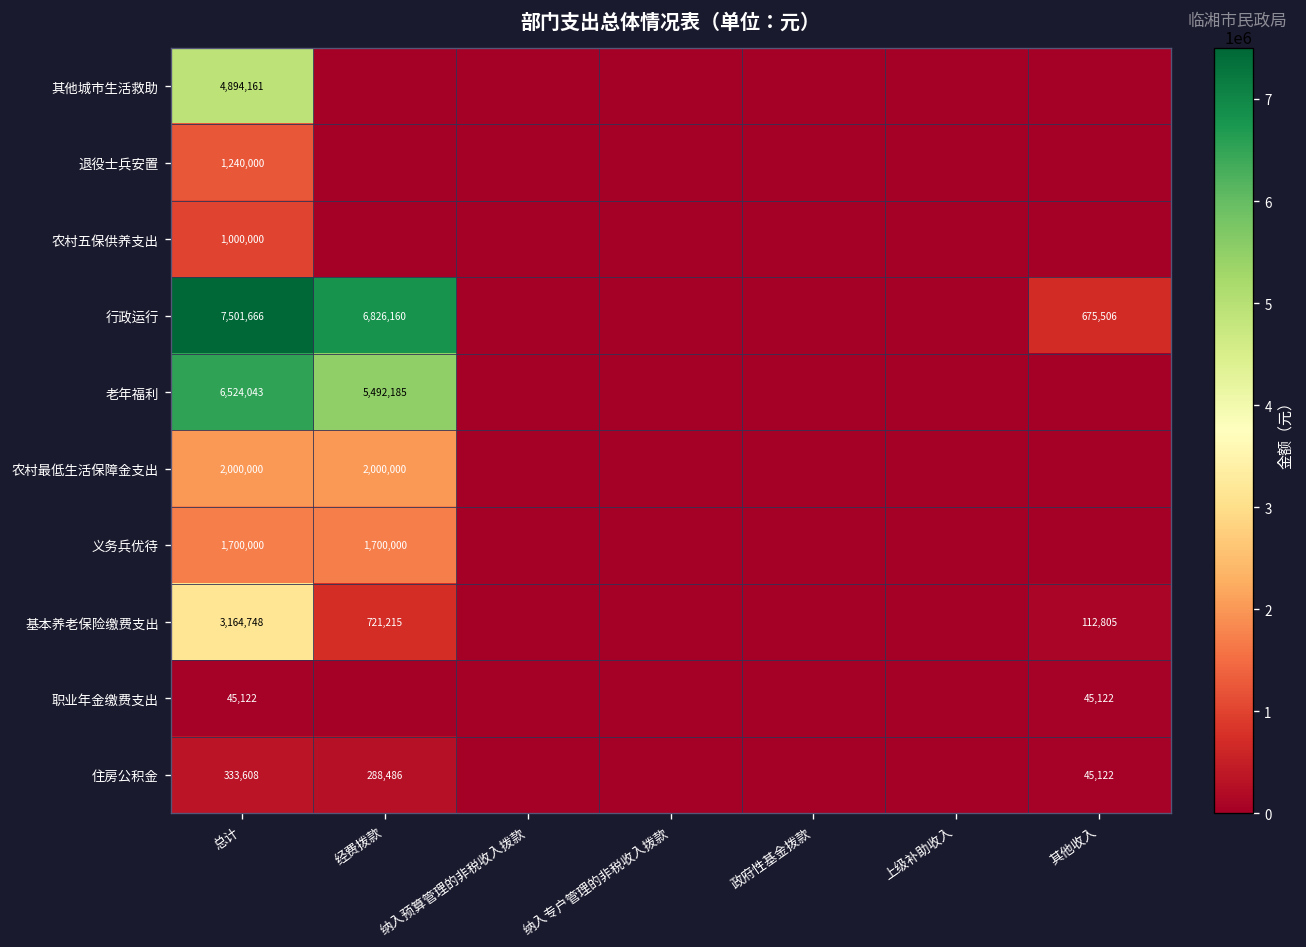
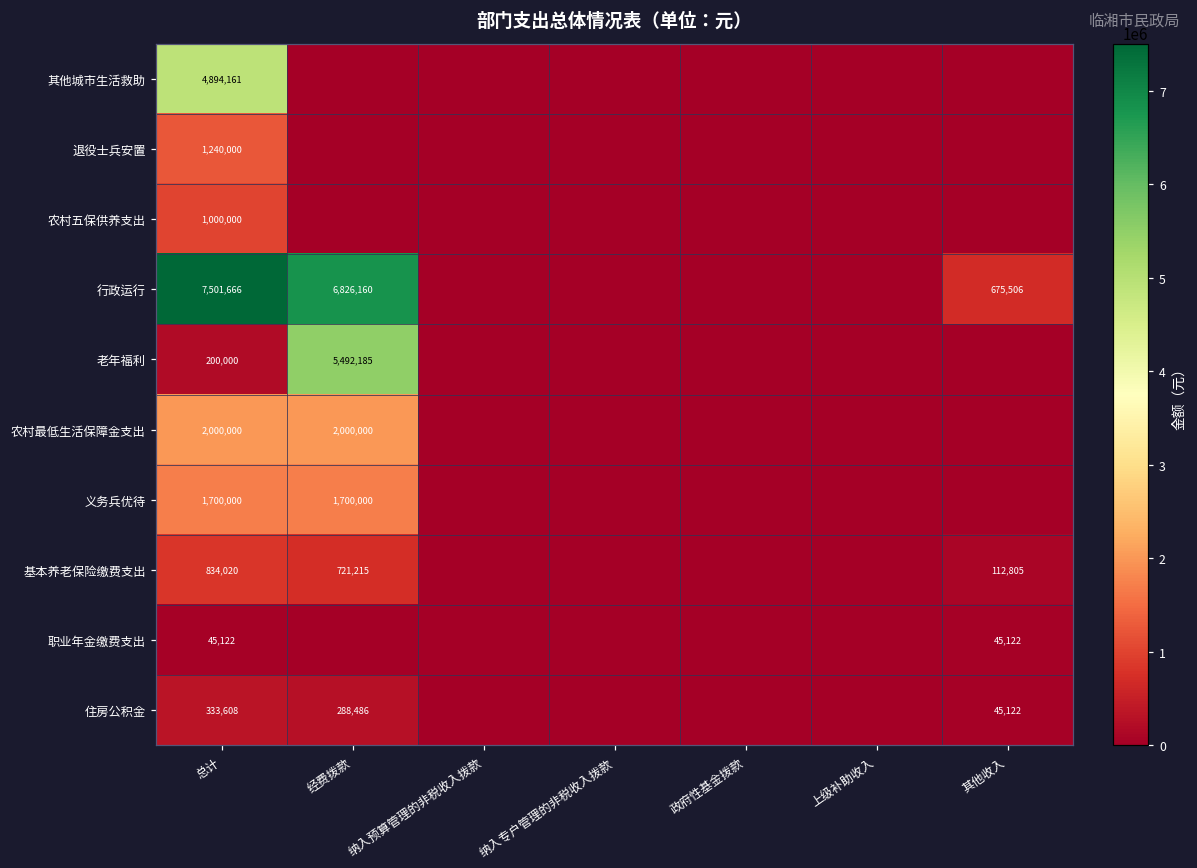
  {
    "其他城市生活救助": {
      "总计": "4,894,161"
    },
    "退役士兵安置": {
      "总计": "1,240,000"
    },
    "农村五保供养支出": {
      "总计": "1,000,000"
    },
    "行政运行": {
      "总计": "7,501,666",
      "经费拨款": "6,826,160",
      "其他收入": "675,506"
    },
    "老年福利": {
-     "总计": "6,524,043",
+     "总计": "200,000",
      "经费拨款": "5,492,185"
    },
    "农村最低生活保障金支出": {
      "总计": "2,000,000",
      "经费拨款": "2,000,000"
    },
    "义务兵优待": {
      "总计": "1,700,000",
      "经费拨款": "1,700,000"
    },
    "基本养老保险缴费支出": {
-     "总计": "3,164,748",
+     "总计": "834,020",
      "经费拨款": "721,215",
      "其他收入": "112,805"
    },
    "职业年金缴费支出": {
      "总计": "45,122",
      "其他收入": "45,122"
    },
    "住房公积金": {
      "总计": "333,608",
      "经费拨款": "288,486",
      "其他收入": "45,122"
    }
  }
